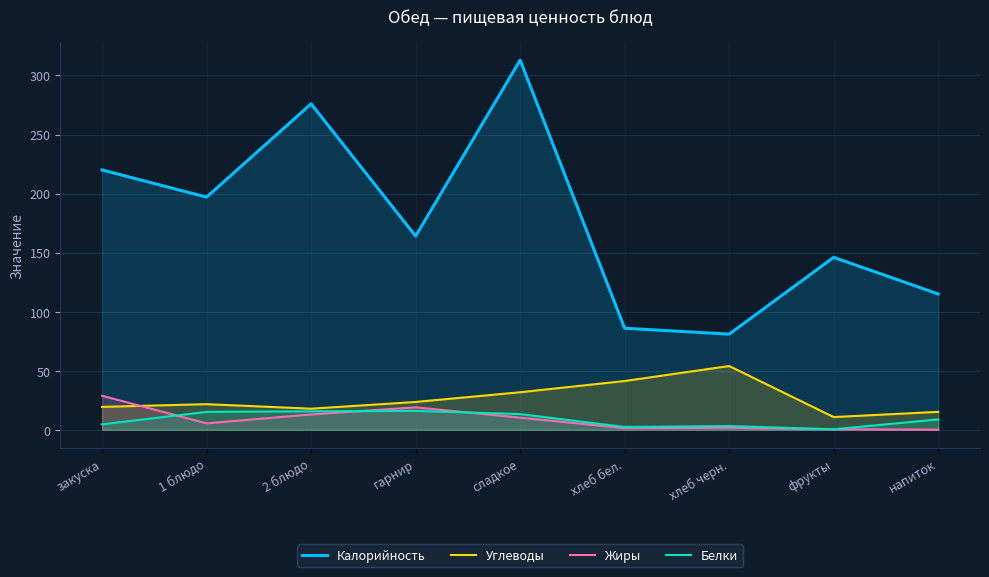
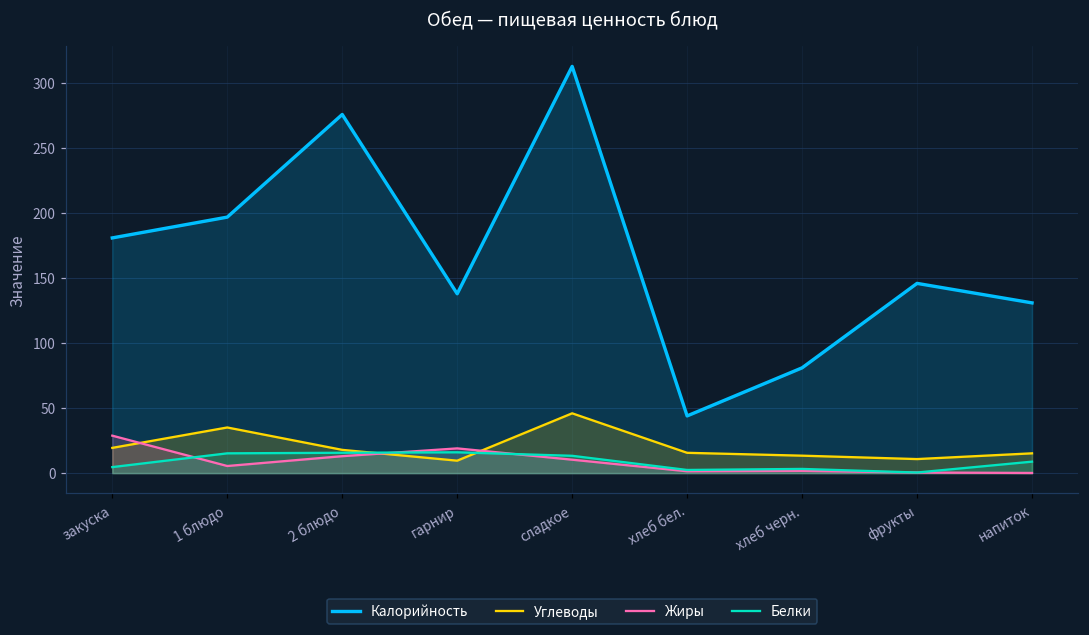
  {
    "Калорийность": {
-     "закуска": 220,
+     "закуска": 181,
      "1 блюдо": 197,
      "2 блюдо": 276,
-     "гарнир": 164,
+     "гарнир": 138,
      "сладкое": 313,
-     "хлеб бел.": 86,
+     "хлеб бел.": 44,
      "хлеб черн.": 81,
      "фрукты": 146,
-     "напиток": 115
+     "напиток": 131
    },
    "Углеводы": {
      "закуска": 19,
-     "1 блюдо": 22,
+     "1 блюдо": 35,
      "2 блюдо": 18,
-     "гарнир": 24,
-     "сладкое": 32,
-     "хлеб бел.": 41,
-     "хлеб черн.": 54,
+     "гарнир": 10,
+     "сладкое": 46,
+     "хлеб бел.": 16,
+     "хлеб черн.": 13,
      "фрукты": 11,
      "напиток": 15
    },
    "Жиры": {
      "закуска": 29,
      "1 блюдо": 5,
      "2 блюдо": 13,
      "гарнир": 19,
      "сладкое": 10,
      "напиток": 0
    },
    "Белки": {
      "закуска": 5,
      "1 блюдо": 15,
      "2 блюдо": 16,
      "гарнир": 16,
      "сладкое": 13,
      "напиток": 9
    }
  }
